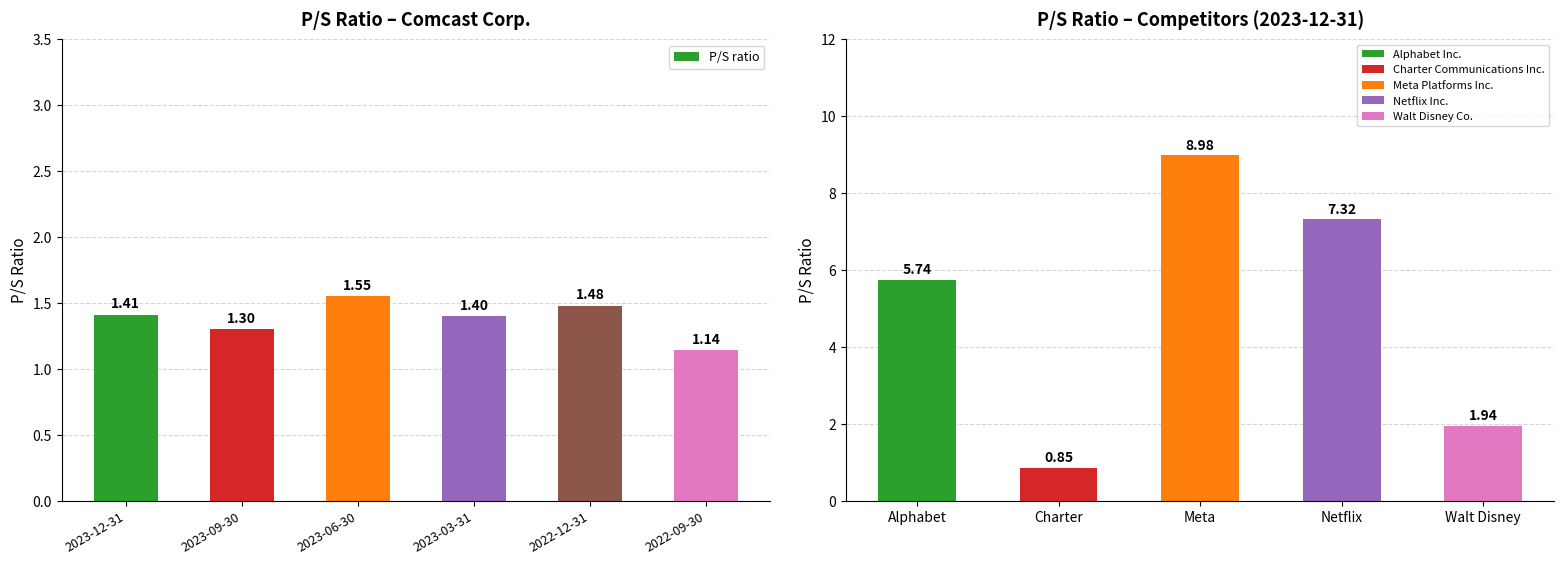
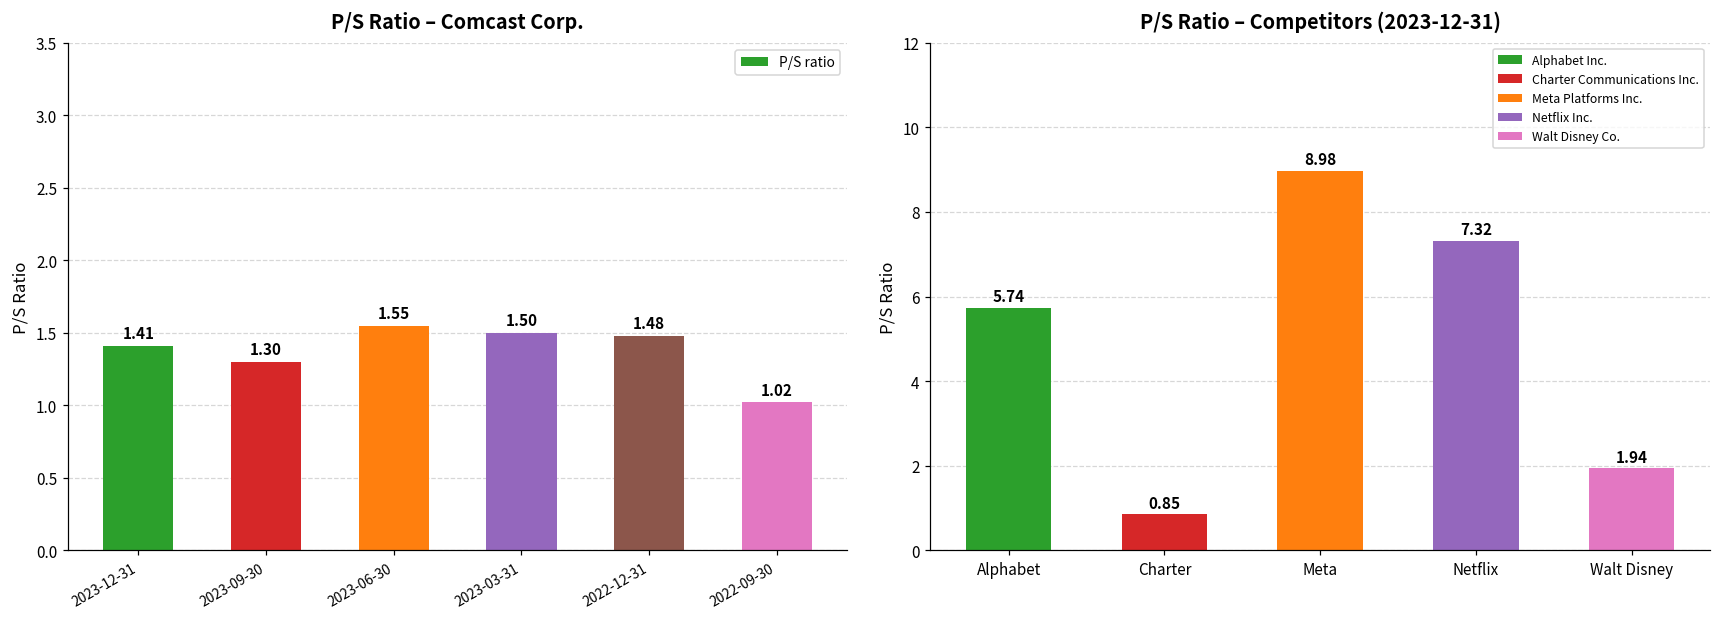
  {
    "P/S Ratio – Comcast Corp.": {
      "2023-12-31": 1.41,
      "2023-09-30": 1.30,
      "2023-06-30": 1.55,
-     "2023-03-31": 1.40,
+     "2023-03-31": 1.50,
      "2022-12-31": 1.48,
-     "2022-09-30": 1.14
+     "2022-09-30": 1.02
    },
    "P/S Ratio – Competitors (2023-12-31)": {
      "Alphabet": 5.74,
      "Charter": 0.85,
      "Meta": 8.98,
      "Netflix": 7.32,
      "Walt Disney": 1.94
    }
  }
